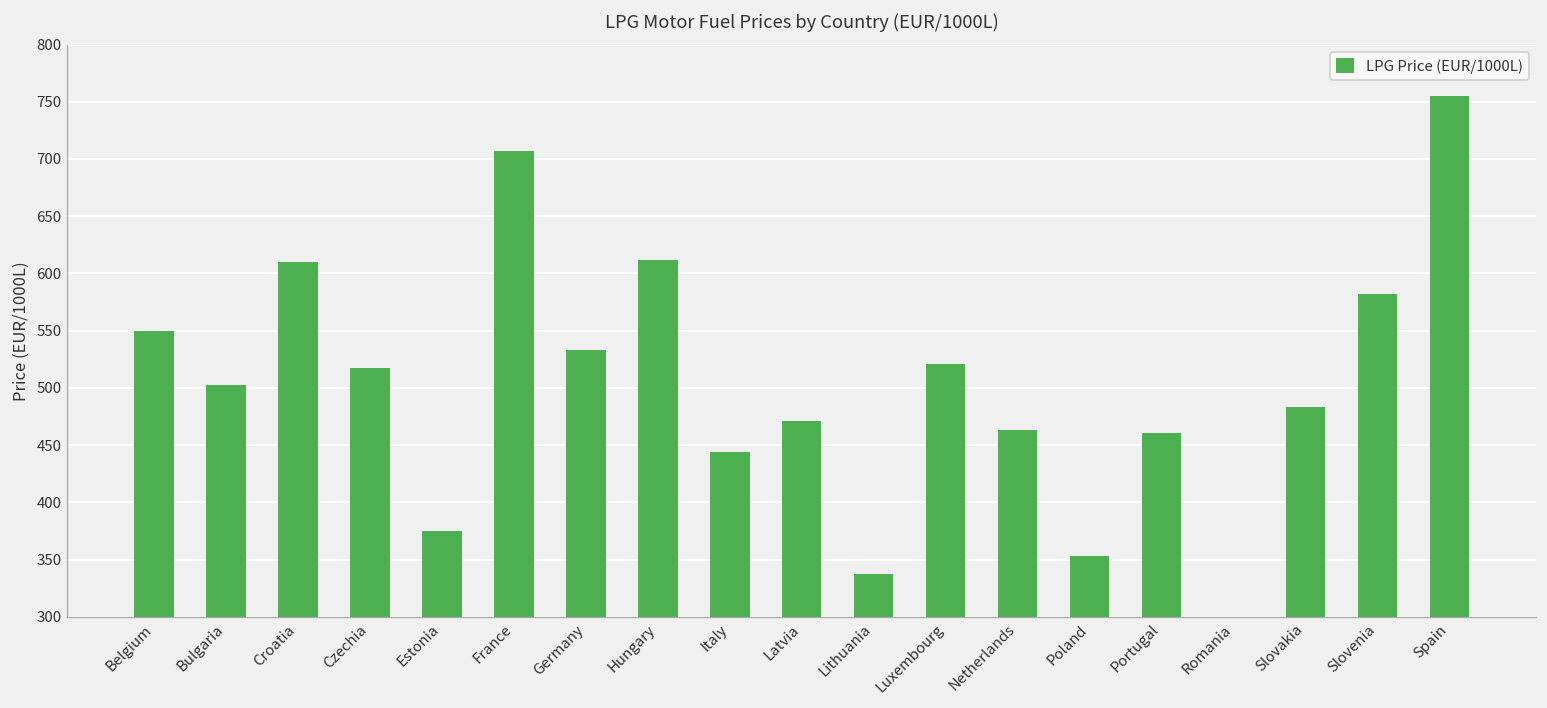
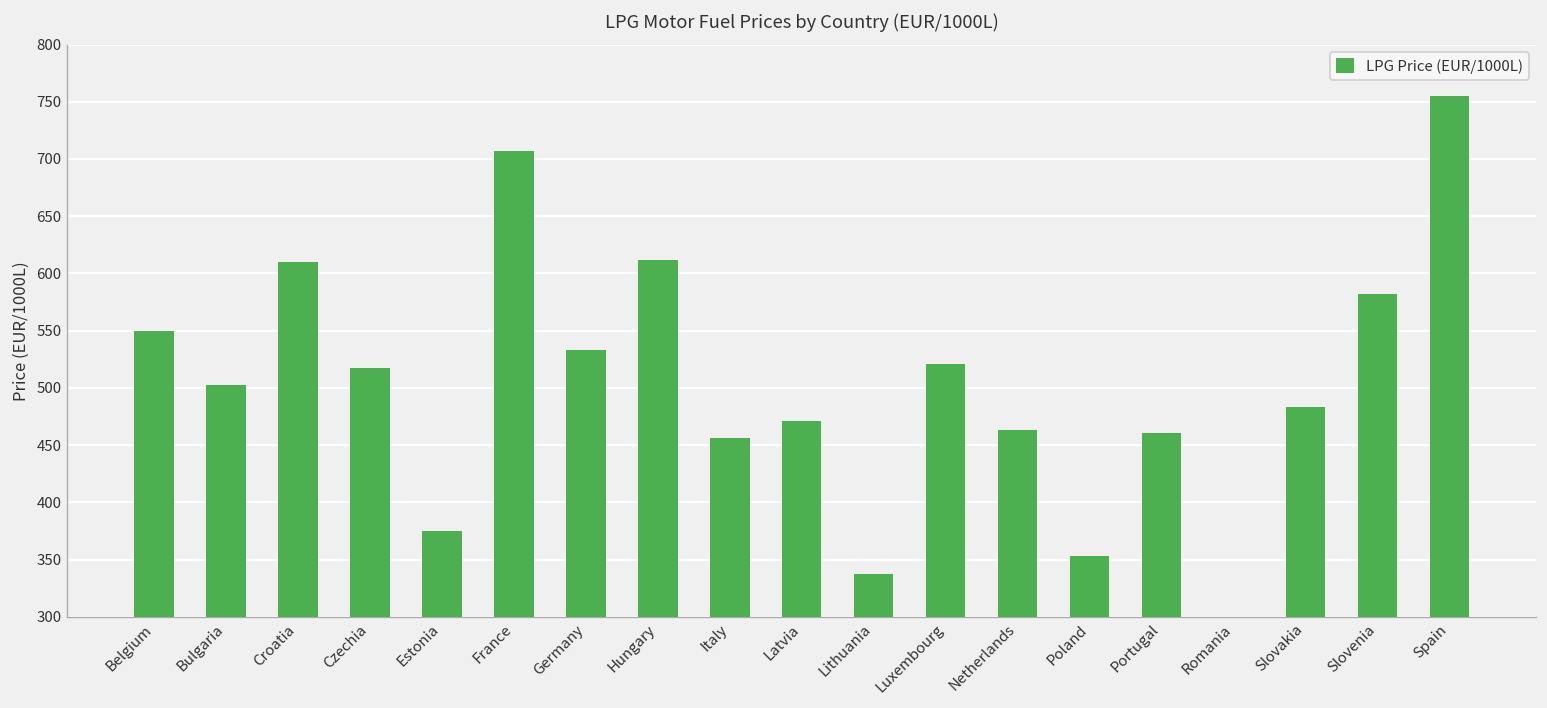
  {
    "Belgium": 550,
    "Bulgaria": 500,
    "Croatia": 610,
    "Czechia": 520,
    "Estonia": 380,
    "France": 710,
    "Germany": 530,
    "Hungary": 610,
-   "Italy": 440,
+   "Italy": 460,
    "Latvia": 470,
    "Lithuania": 340,
    "Luxembourg": 520,
    "Netherlands": 460,
    "Poland": 350,
    "Portugal": 460,
    "Slovakia": 480,
    "Slovenia": 580,
    "Spain": 750
  }
